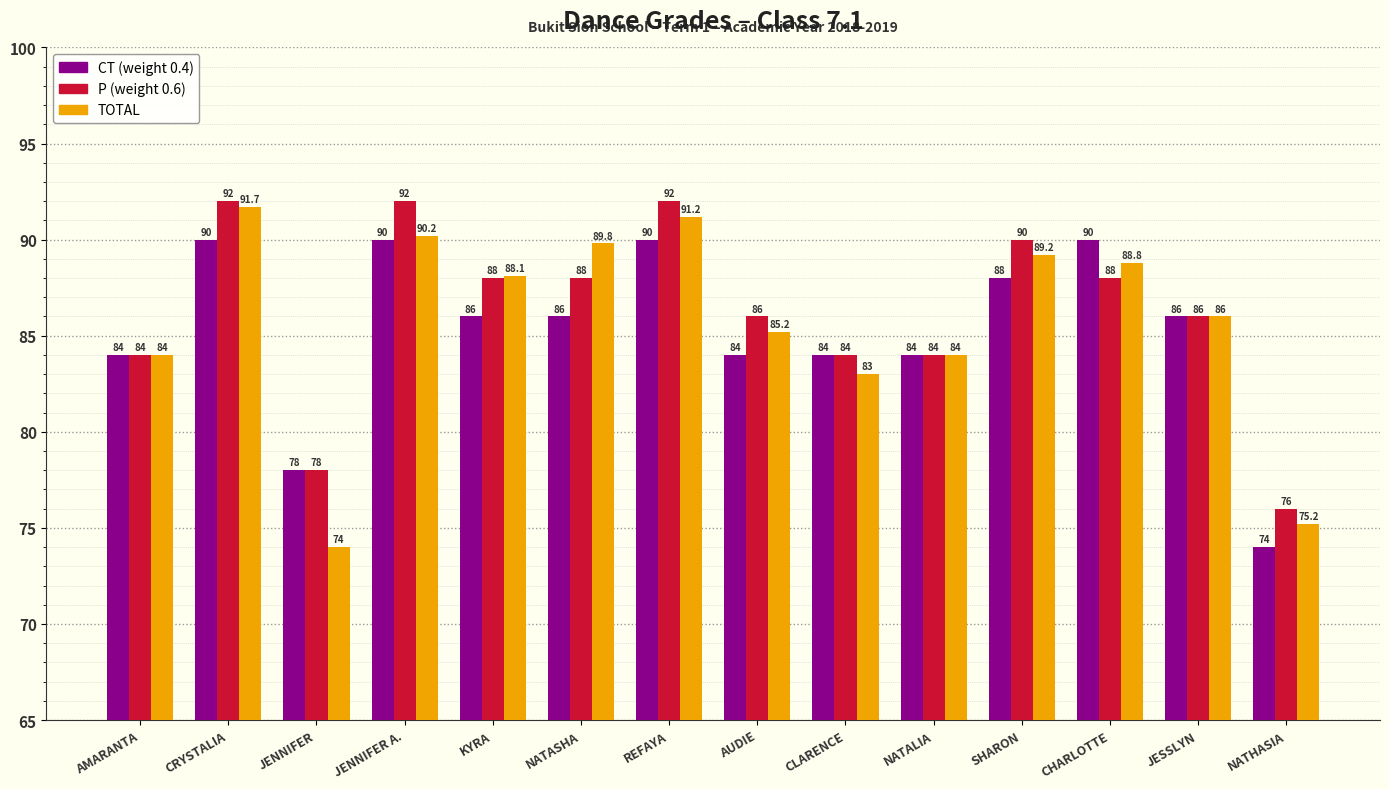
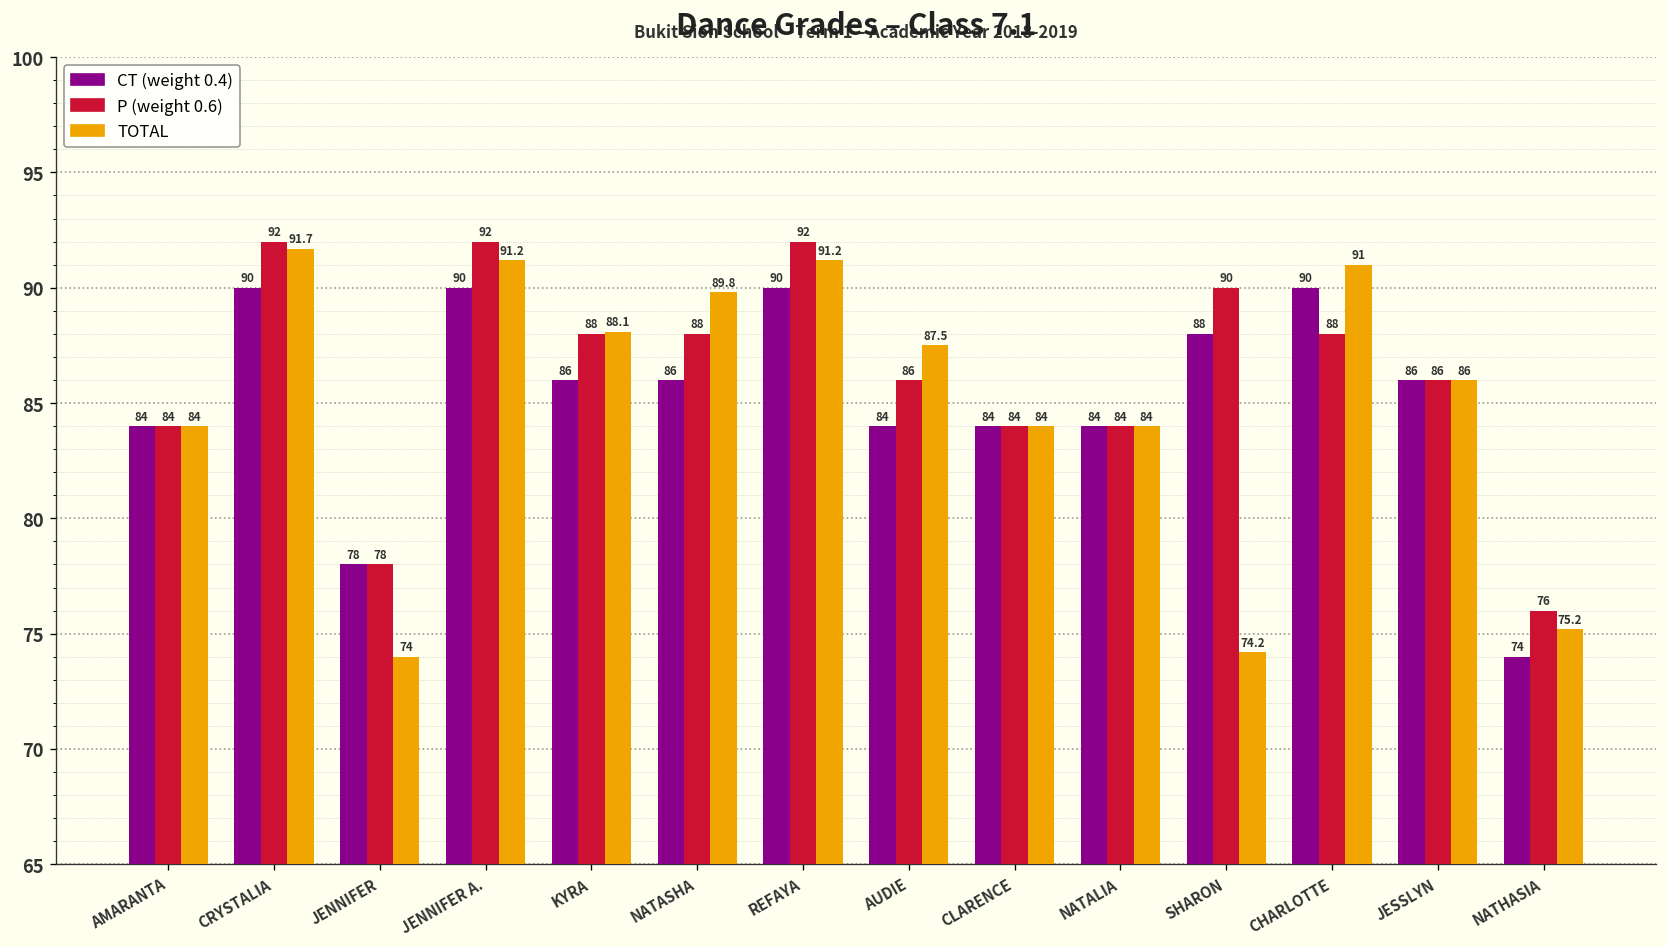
  {
    "TOTAL": {
      "AMARANTA": 84,
      "CRYSTALIA": 91.7,
      "JENNIFER": 74,
-     "JENNIFER A.": 90.2,
+     "JENNIFER A.": 91.2,
      "KYRA": 88.1,
      "NATASHA": 89.8,
      "REFAYA": 91.2,
-     "AUDIE": 85.2,
-     "CLARENCE": 83,
+     "AUDIE": 87.5,
+     "CLARENCE": 84,
      "NATALIA": 84,
-     "SHARON": 89.2,
-     "CHARLOTTE": 88.8,
+     "SHARON": 74.2,
+     "CHARLOTTE": 91,
      "JESSLYN": 86,
      "NATHASIA": 75.2
    }
  }
